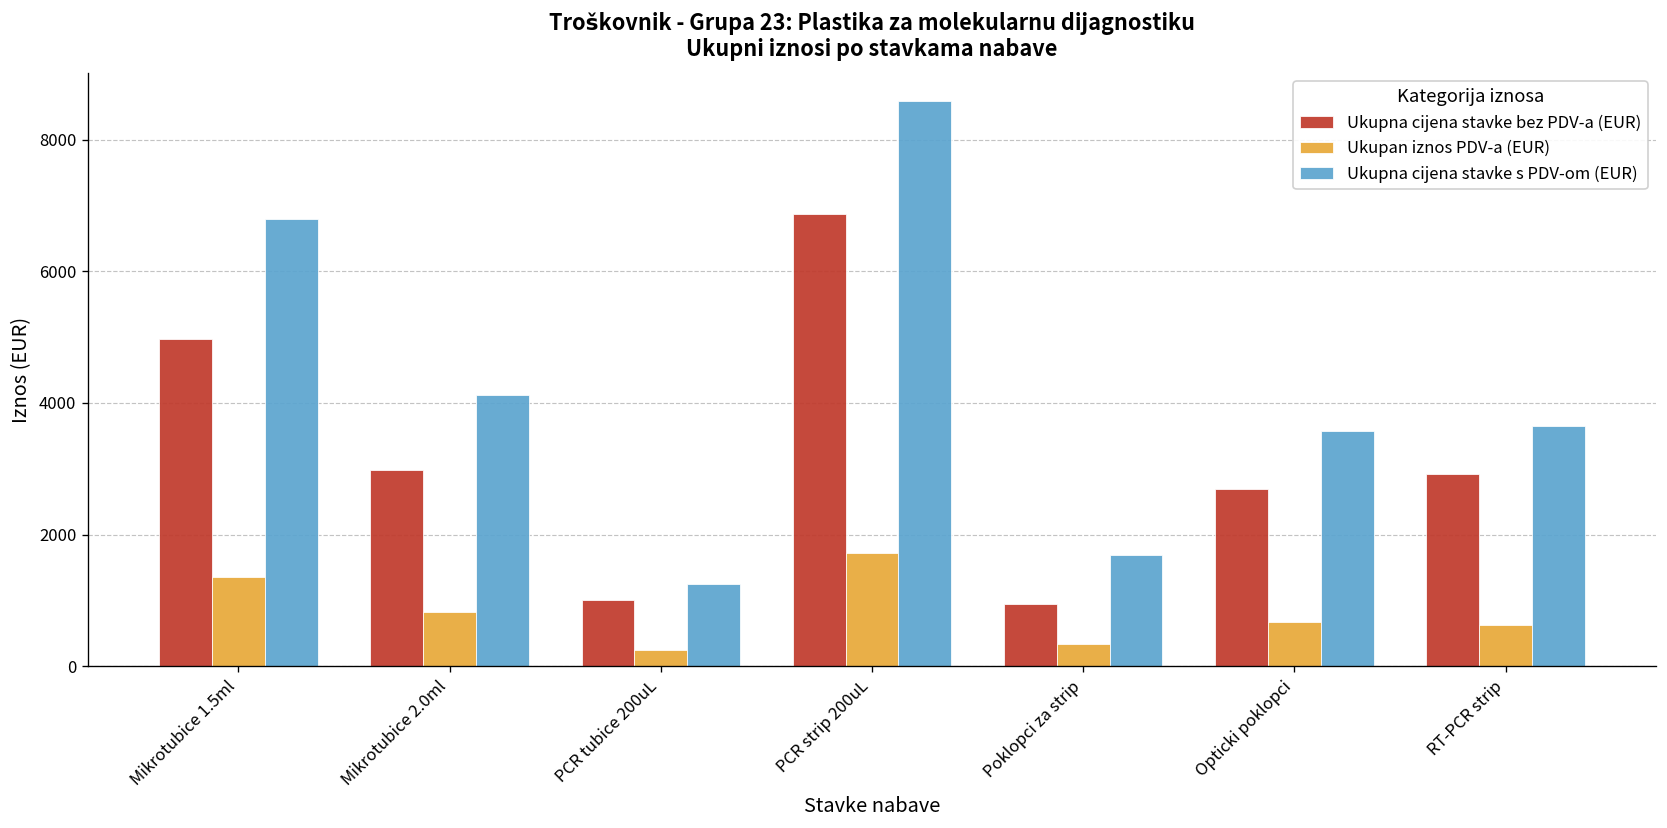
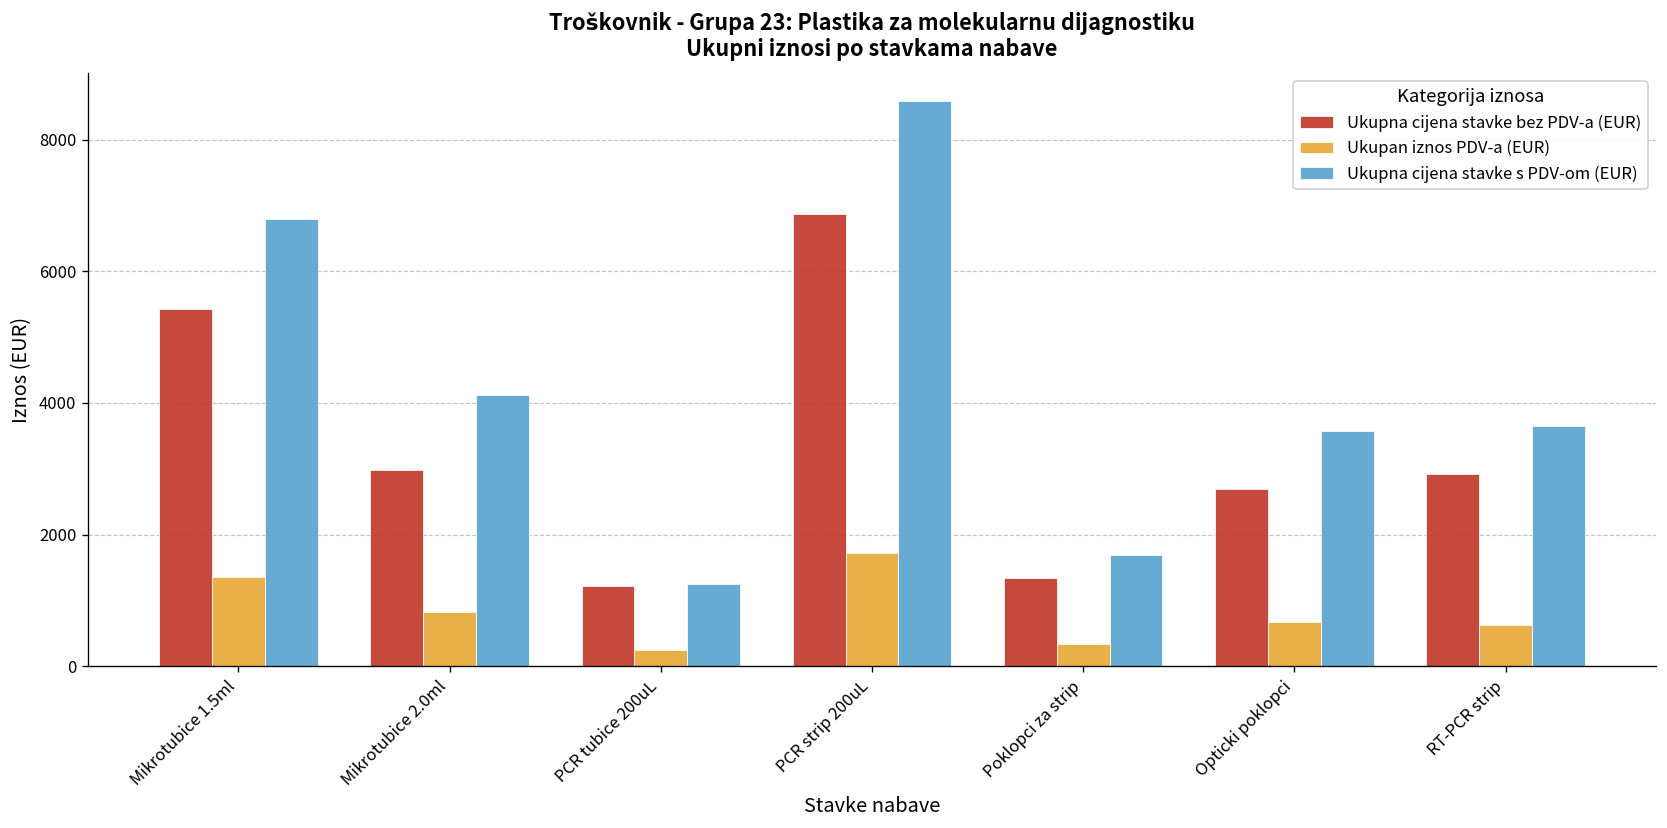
  {
    "Ukupna cijena stavke bez PDV-a (EUR)": {
-     "Mikrotubice 1.5ml": 5000,
+     "Mikrotubice 1.5ml": 5400,
      "Mikrotubice 2.0ml": 3000,
-     "PCR tubice 200uL": 1000,
+     "PCR tubice 200uL": 1200,
      "PCR strip 200uL": 6900,
-     "Poklopci za strip": 900,
+     "Poklopci za strip": 1400,
      "Opticki poklopci": 2700,
      "RT-PCR strip": 2900
    },
    "Ukupan iznos PDV-a (EUR)": {
      "Mikrotubice 1.5ml": 1400,
      "Mikrotubice 2.0ml": 800,
      "PCR tubice 200uL": 300,
      "PCR strip 200uL": 1700,
      "Poklopci za strip": 300,
      "Opticki poklopci": 700,
      "RT-PCR strip": 600
    },
    "Ukupna cijena stavke s PDV-om (EUR)": {
      "Mikrotubice 1.5ml": 6800,
      "Mikrotubice 2.0ml": 4100,
      "PCR tubice 200uL": 1300,
      "PCR strip 200uL": 8600,
      "Poklopci za strip": 1700,
      "Opticki poklopci": 3600,
      "RT-PCR strip": 3700
    }
  }
